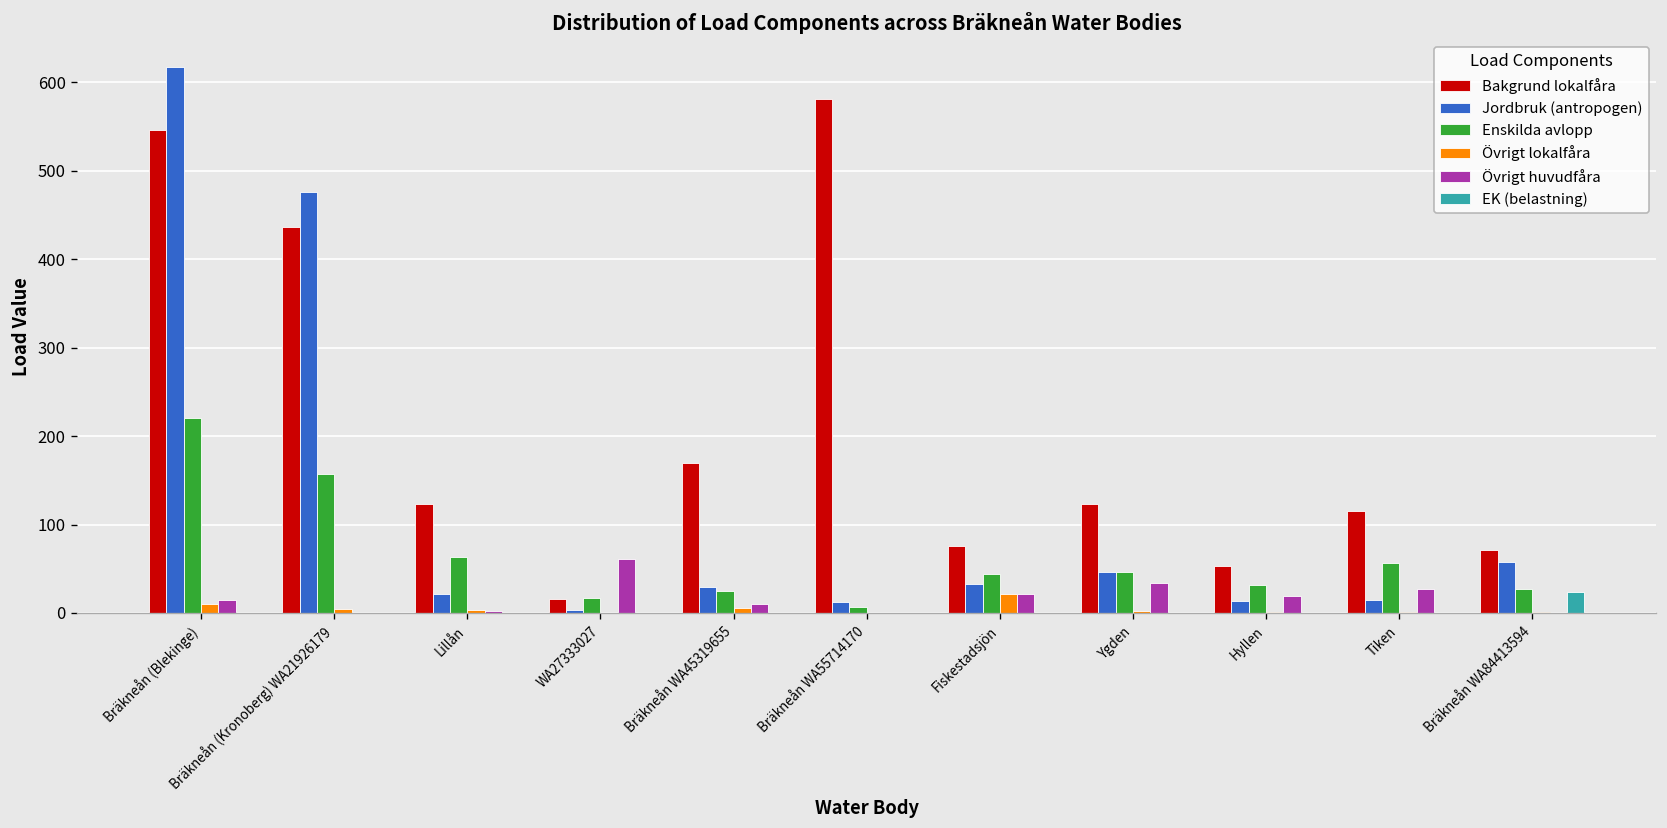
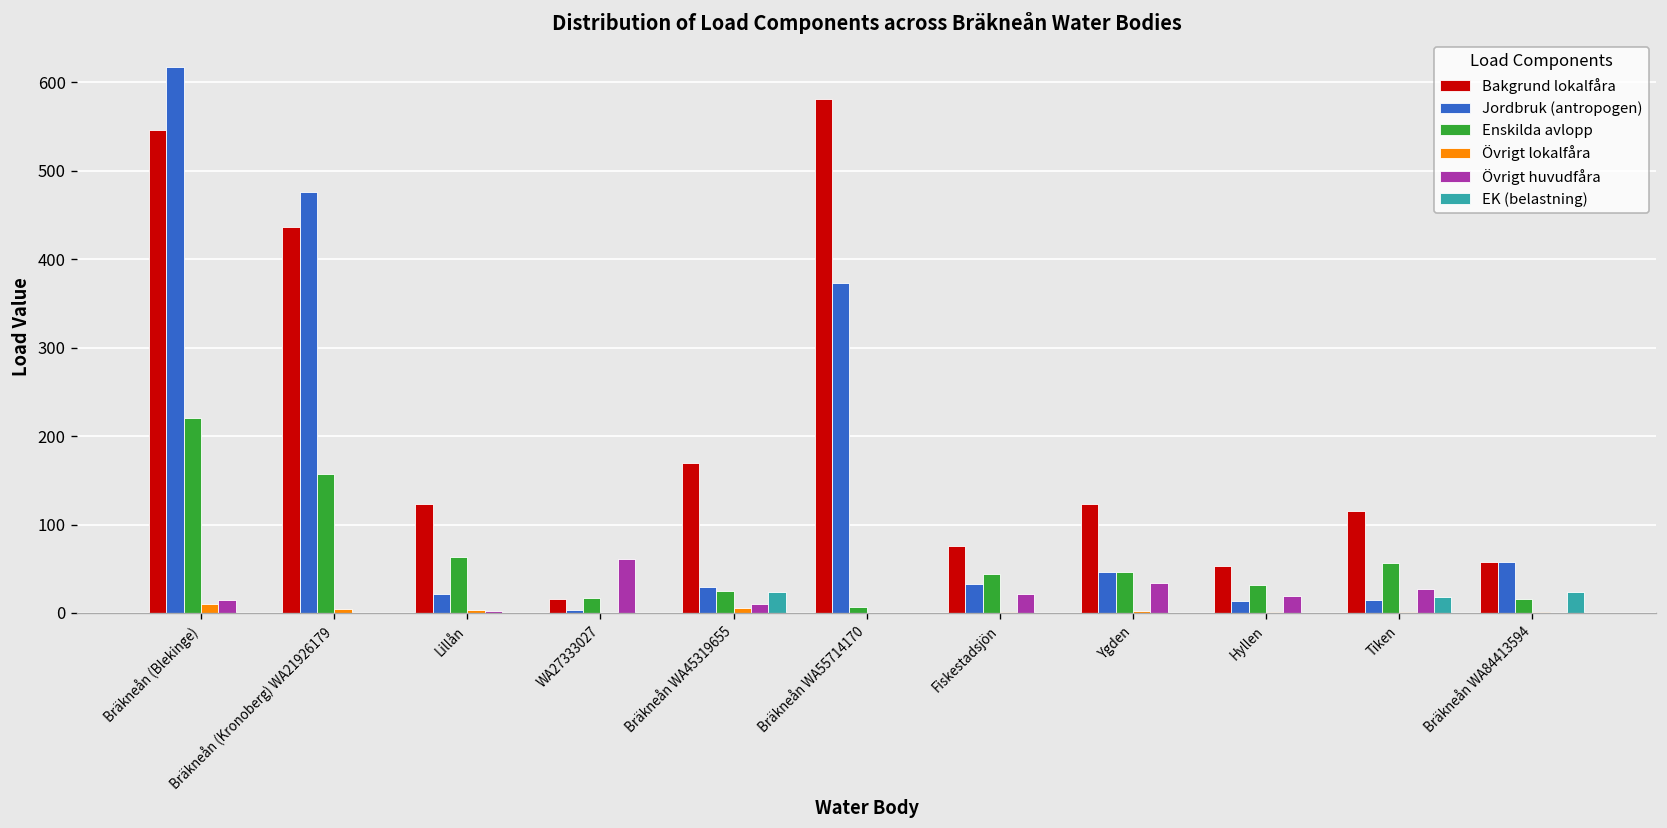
  {
    "Bakgrund lokalfåra": {
      "Bräkneån (Blekinge)": 550,
      "Bräkneån (Kronoberg) WA21926179": 440,
      "Lillån": 120,
      "WA27333027": 20,
      "Bräkneån WA45319655": 170,
      "Bräkneån WA55714170": 580,
      "Fiskestadsjön": 80,
      "Ygden": 120,
      "Hyllen": 50,
      "Tiken": 120,
-     "Bräkneån WA84413594": 70
+     "Bräkneån WA84413594": 60
    },
    "Jordbruk (antropogen)": {
      "Bräkneån (Blekinge)": 620,
      "Bräkneån (Kronoberg) WA21926179": 480,
      "Lillån": 20,
      "Bräkneån WA45319655": 30,
-     "Bräkneån WA55714170": 10,
+     "Bräkneån WA55714170": 370,
      "Fiskestadsjön": 30,
      "Ygden": 50,
      "Hyllen": 10,
      "Tiken": 10,
      "Bräkneån WA84413594": 60
    },
    "Enskilda avlopp": {
      "Bräkneån (Blekinge)": 220,
      "Bräkneån (Kronoberg) WA21926179": 160,
      "Lillån": 60,
      "WA27333027": 20,
      "Bräkneån WA45319655": 30,
      "Bräkneån WA55714170": 10,
      "Fiskestadsjön": 40,
      "Ygden": 50,
      "Hyllen": 30,
      "Tiken": 60,
-     "Bräkneån WA84413594": 30
+     "Bräkneån WA84413594": 20
    },
    "Övrigt lokalfåra": {
      "Bräkneån (Blekinge)": 10,
      "Bräkneån (Kronoberg) WA21926179": 0,
      "Bräkneån WA45319655": 10,
-     "Fiskestadsjön": 20
+     "Fiskestadsjön": 0
    },
    "Övrigt huvudfåra": {
      "Bräkneån (Blekinge)": 10,
      "WA27333027": 60,
      "Bräkneån WA45319655": 10,
      "Fiskestadsjön": 20,
      "Ygden": 30,
      "Hyllen": 20,
      "Tiken": 30
    },
    "EK (belastning)": {
-     "Bräkneån WA45319655": 0,
-     "Tiken": 0,
+     "Bräkneån WA45319655": 20,
+     "Tiken": 20,
      "Bräkneån WA84413594": 20
    }
  }
